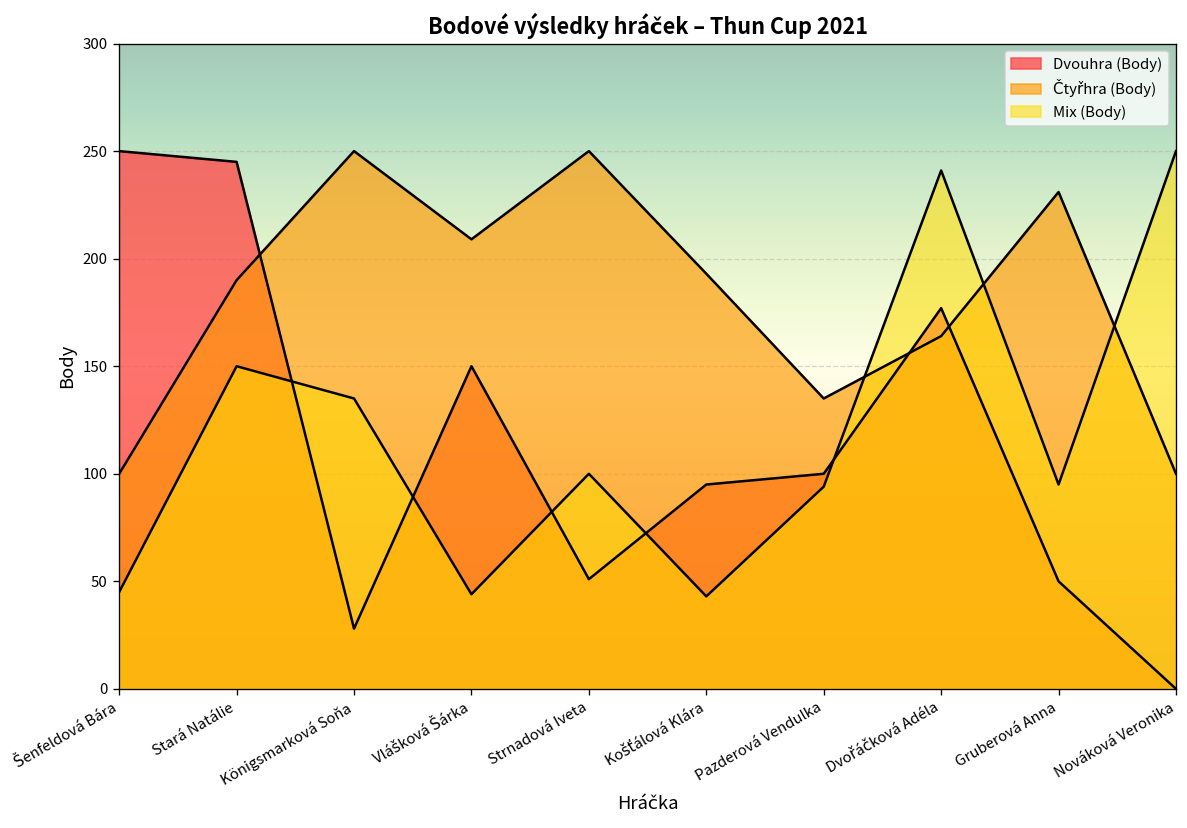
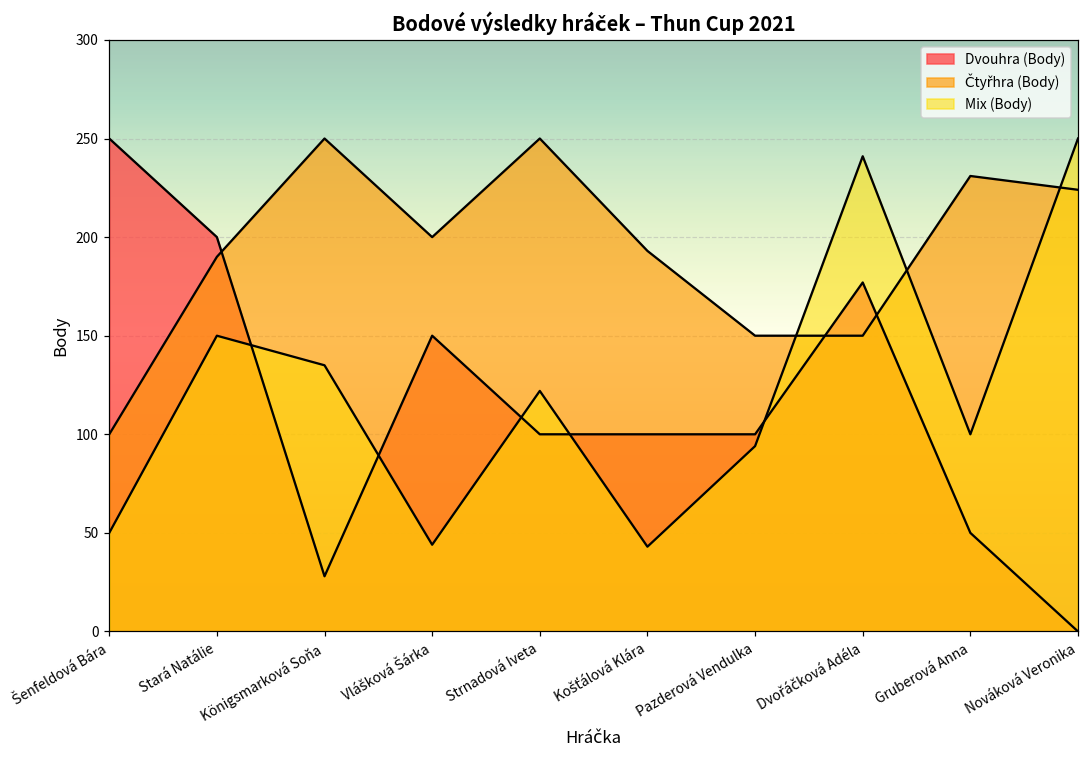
  {
    "Dvouhra (Body)": {
      "Šenfeldová Bára": 250,
-     "Stará Natálie": 245,
+     "Stará Natálie": 200,
      "Königsmarková Soňa": 28,
      "Vlášková Šárka": 150,
-     "Strnadová Iveta": 51,
-     "Košťálová Klára": 95,
+     "Strnadová Iveta": 100,
+     "Košťálová Klára": 100,
      "Pazderová Vendulka": 100,
      "Dvořáčková Adéla": 177,
      "Gruberová Anna": 50,
      "Nováková Veronika": 0
    },
    "Čtyřhra (Body)": {
      "Šenfeldová Bára": 100,
      "Stará Natálie": 190,
      "Königsmarková Soňa": 250,
-     "Vlášková Šárka": 209,
+     "Vlášková Šárka": 200,
      "Strnadová Iveta": 250,
      "Košťálová Klára": 193,
-     "Pazderová Vendulka": 135,
-     "Dvořáčková Adéla": 164,
+     "Pazderová Vendulka": 150,
+     "Dvořáčková Adéla": 150,
      "Gruberová Anna": 231,
-     "Nováková Veronika": 100
+     "Nováková Veronika": 224
    },
    "Mix (Body)": {
-     "Šenfeldová Bára": 45,
+     "Šenfeldová Bára": 50,
      "Stará Natálie": 150,
      "Königsmarková Soňa": 135,
      "Vlášková Šárka": 44,
-     "Strnadová Iveta": 100,
+     "Strnadová Iveta": 122,
      "Košťálová Klára": 43,
      "Pazderová Vendulka": 94,
      "Dvořáčková Adéla": 241,
-     "Gruberová Anna": 95,
+     "Gruberová Anna": 100,
      "Nováková Veronika": 250
    }
  }
